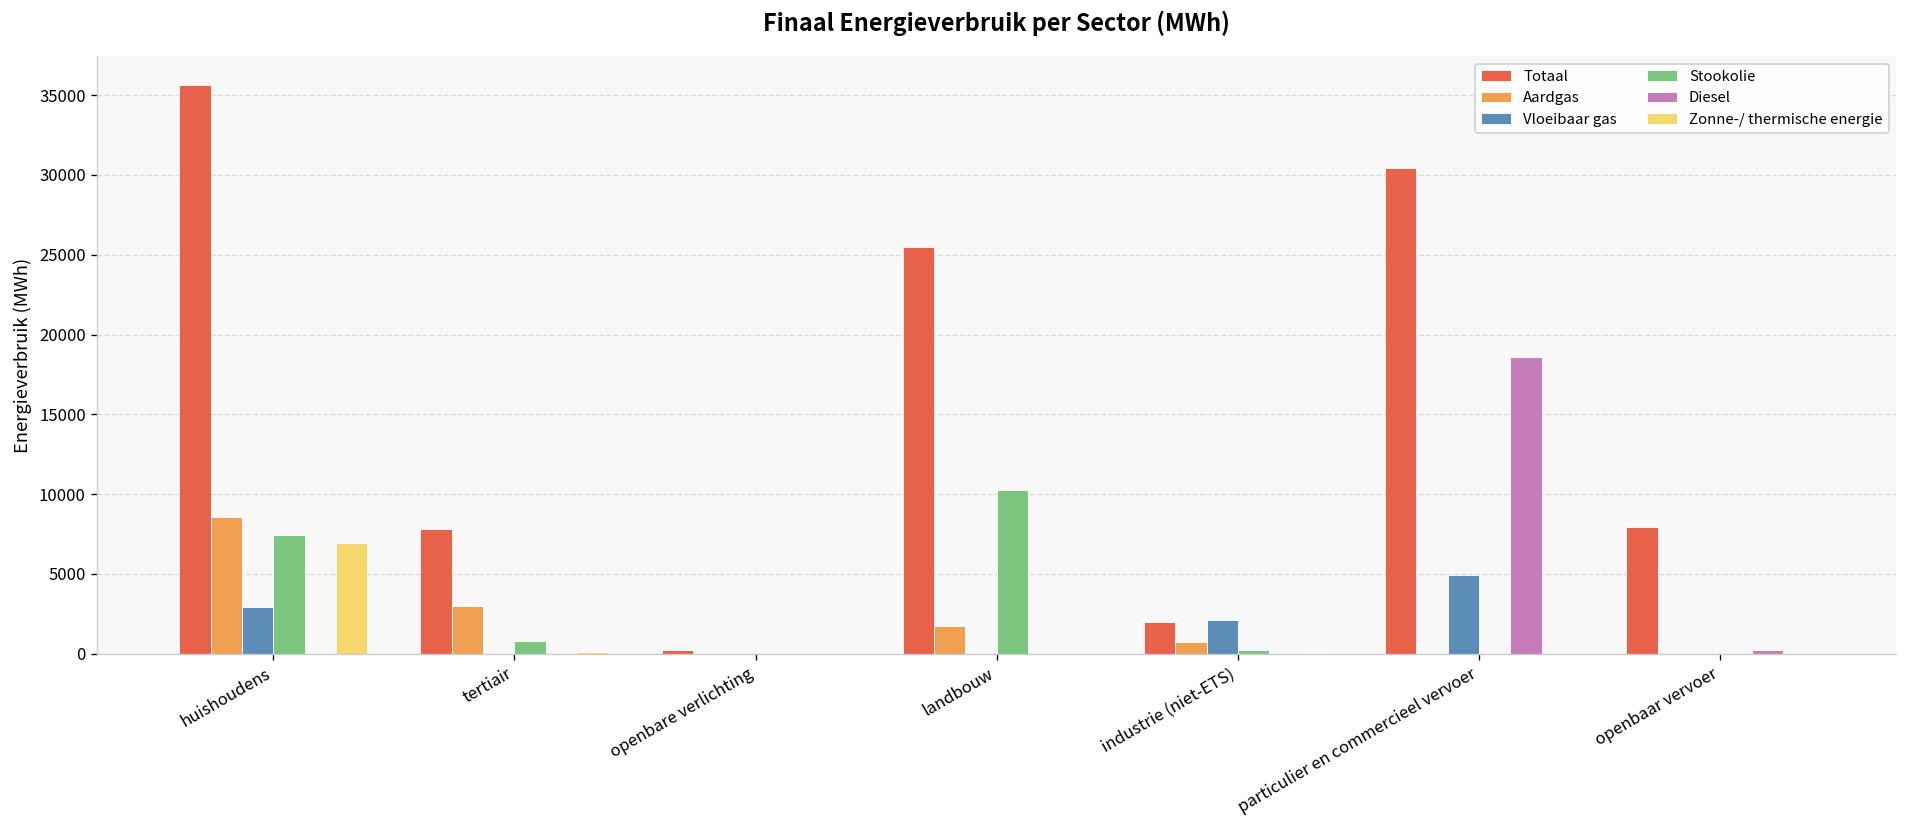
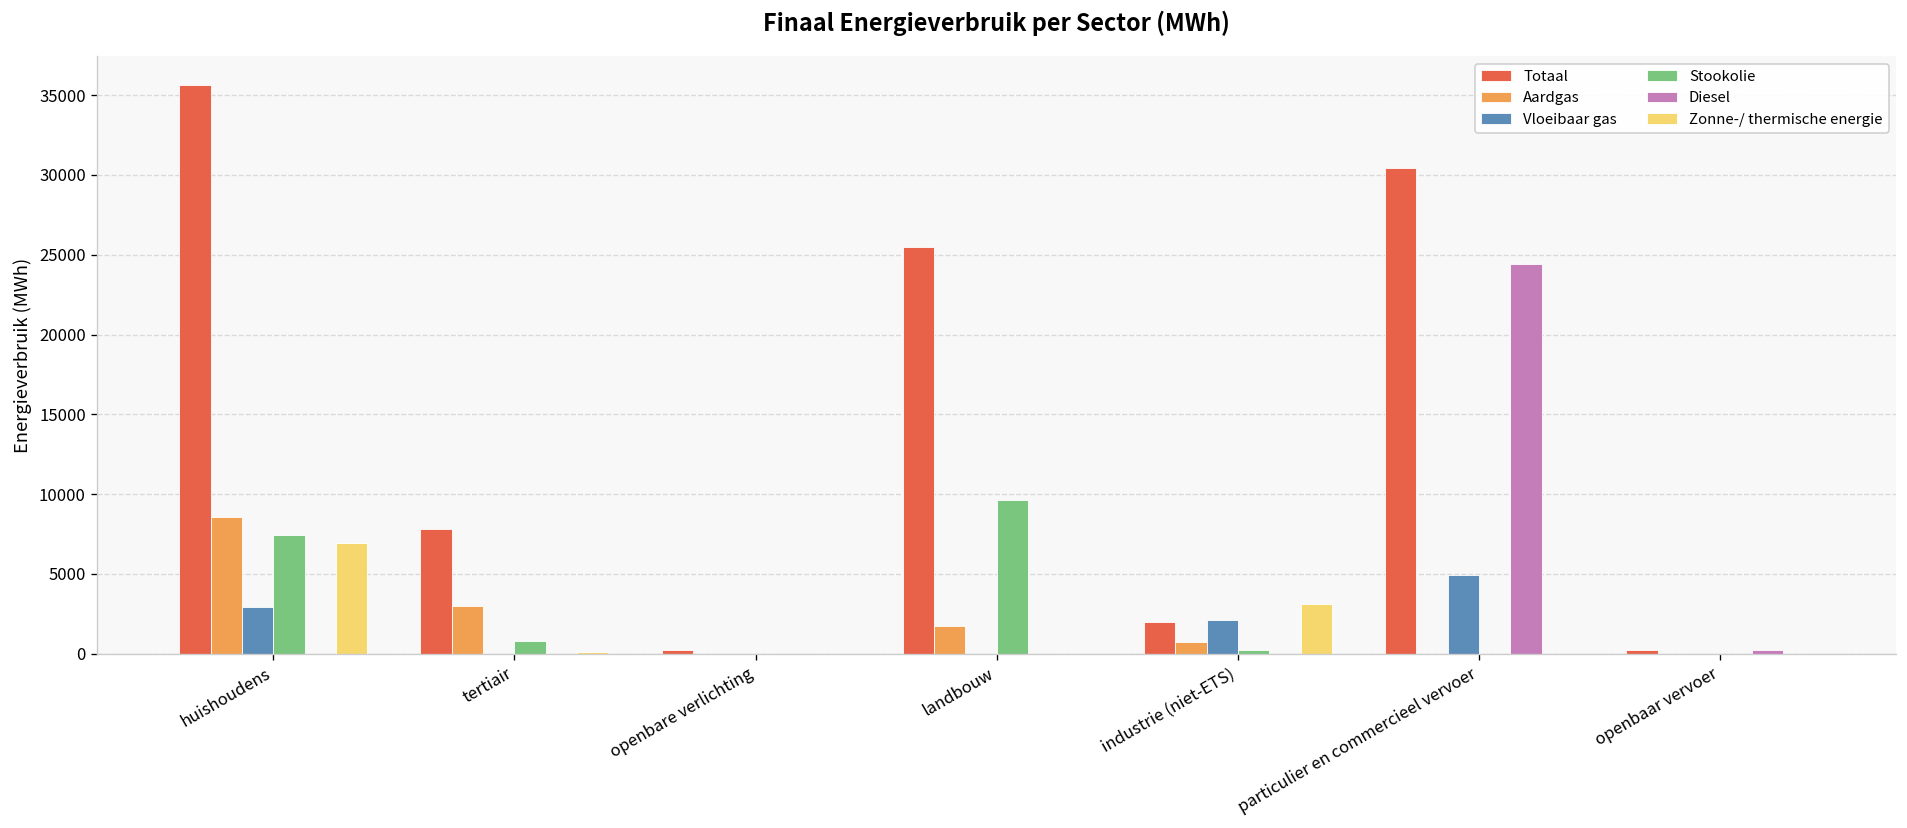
  {
    "Totaal": {
      "huishoudens": 35700,
      "tertiair": 7800,
      "openbare verlichting": 300,
      "landbouw": 25500,
      "industrie (niet-ETS)": 2000,
      "particulier en commercieel vervoer": 30500,
-     "openbaar vervoer": 7900
+     "openbaar vervoer": 200
    },
    "Aardgas": {
      "huishoudens": 8500,
      "tertiair": 3000,
      "openbare verlichting": 0,
      "landbouw": 1800,
      "industrie (niet-ETS)": 700,
      "openbaar vervoer": 0
    },
    "Vloeibaar gas": {
      "huishoudens": 2900,
      "openbare verlichting": 0,
      "industrie (niet-ETS)": 2100,
      "particulier en commercieel vervoer": 5000,
      "openbaar vervoer": 0
    },
    "Stookolie": {
      "huishoudens": 7500,
      "tertiair": 800,
      "openbare verlichting": 0,
-     "landbouw": 10300,
+     "landbouw": 9600,
      "industrie (niet-ETS)": 300,
      "particulier en commercieel vervoer": 0,
      "openbaar vervoer": 0
    },
    "Diesel": {
      "huishoudens": 0,
      "tertiair": 0,
      "openbare verlichting": 0,
      "landbouw": 0,
      "industrie (niet-ETS)": 0,
-     "particulier en commercieel vervoer": 18600,
+     "particulier en commercieel vervoer": 24400,
      "openbaar vervoer": 200
    },
    "Zonne-/ thermische energie": {
      "huishoudens": 7000,
      "openbare verlichting": 0,
      "landbouw": 0,
-     "industrie (niet-ETS)": 0,
+     "industrie (niet-ETS)": 3100,
      "particulier en commercieel vervoer": 0,
      "openbaar vervoer": 0
    }
  }
